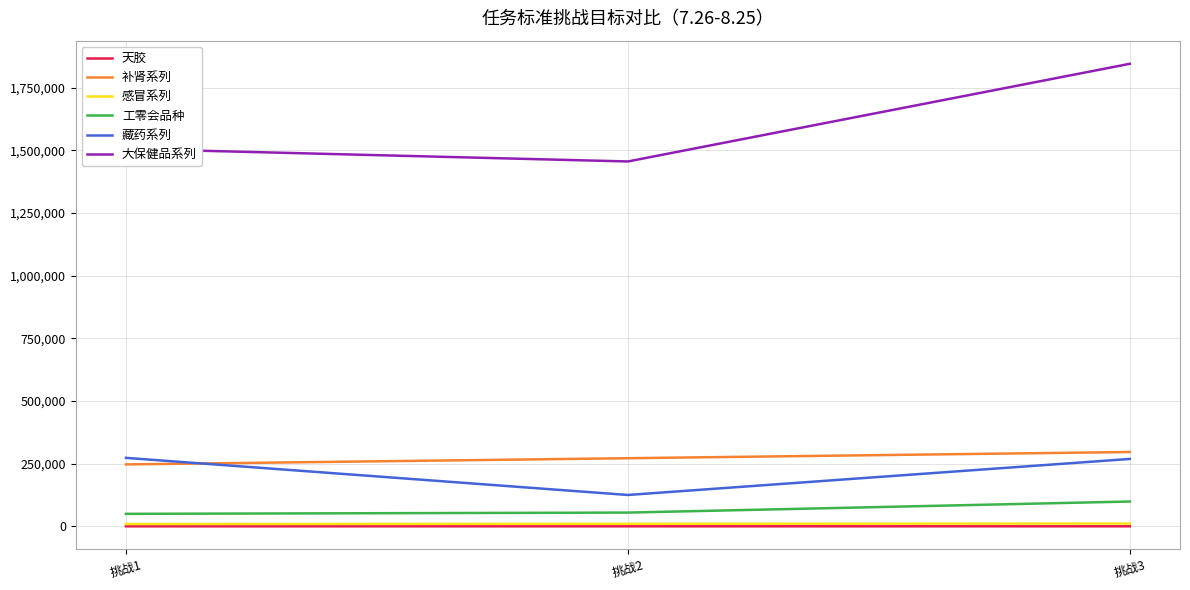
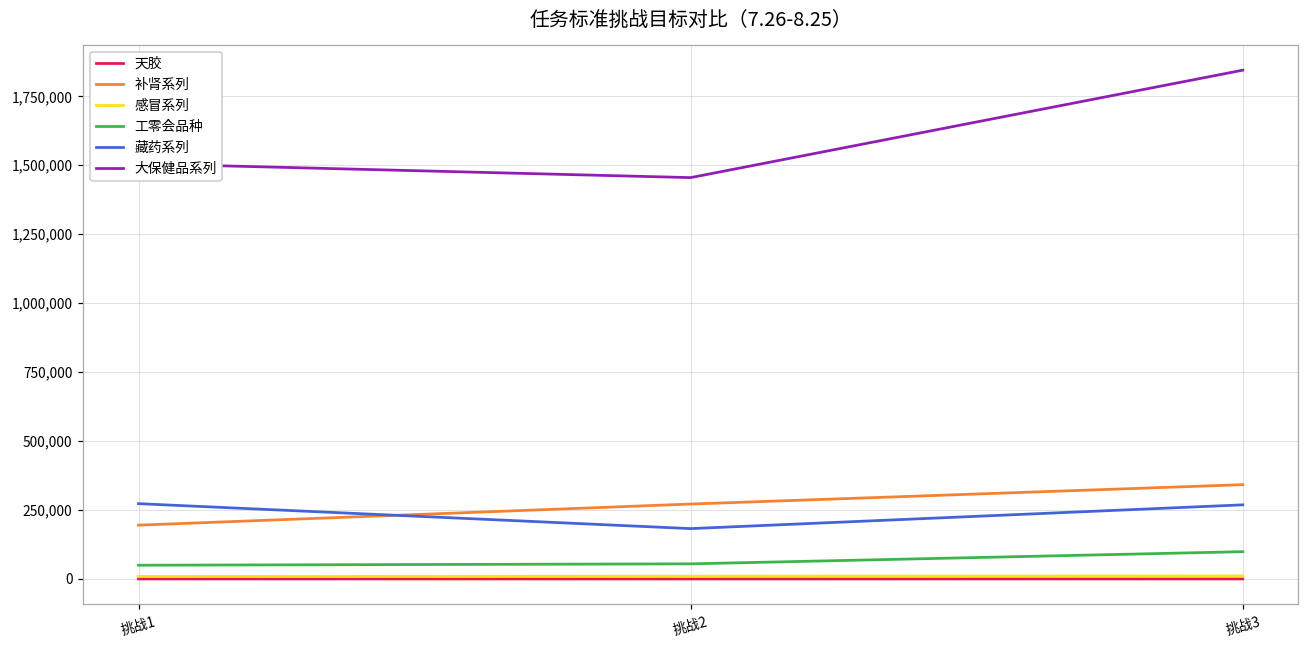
  {
    "天胶": {
      "挑战3": "0"
    },
    "补肾系列": {
-     "挑战1": "250,000",
+     "挑战1": "200,000",
      "挑战2": "270,000",
-     "挑战3": "300,000"
+     "挑战3": "340,000"
    },
    "感冒系列": {
      "挑战3": "10,000"
    },
    "工零会品种": {
      "挑战1": "50,000",
      "挑战2": "50,000",
      "挑战3": "100,000"
    },
    "藏药系列": {
      "挑战1": "270,000",
-     "挑战2": "130,000",
+     "挑战2": "180,000",
      "挑战3": "270,000"
    },
    "大保健品系列": {
      "挑战2": "1,460,000",
      "挑战3": "1,840,000"
    }
  }
